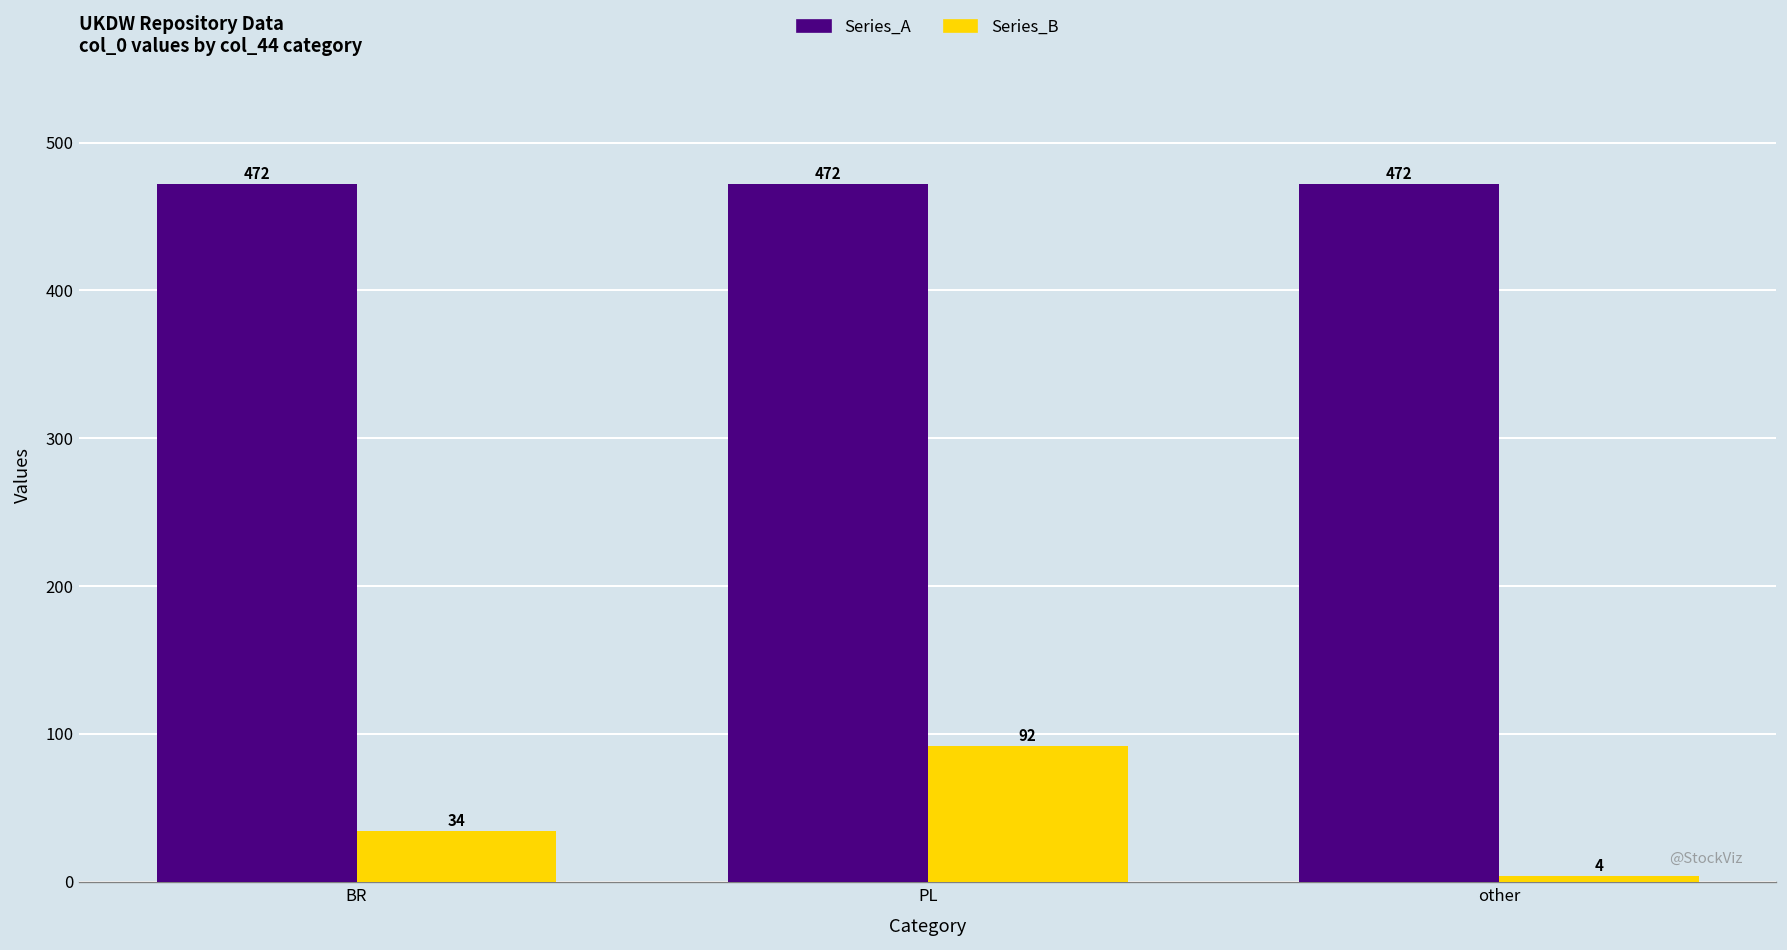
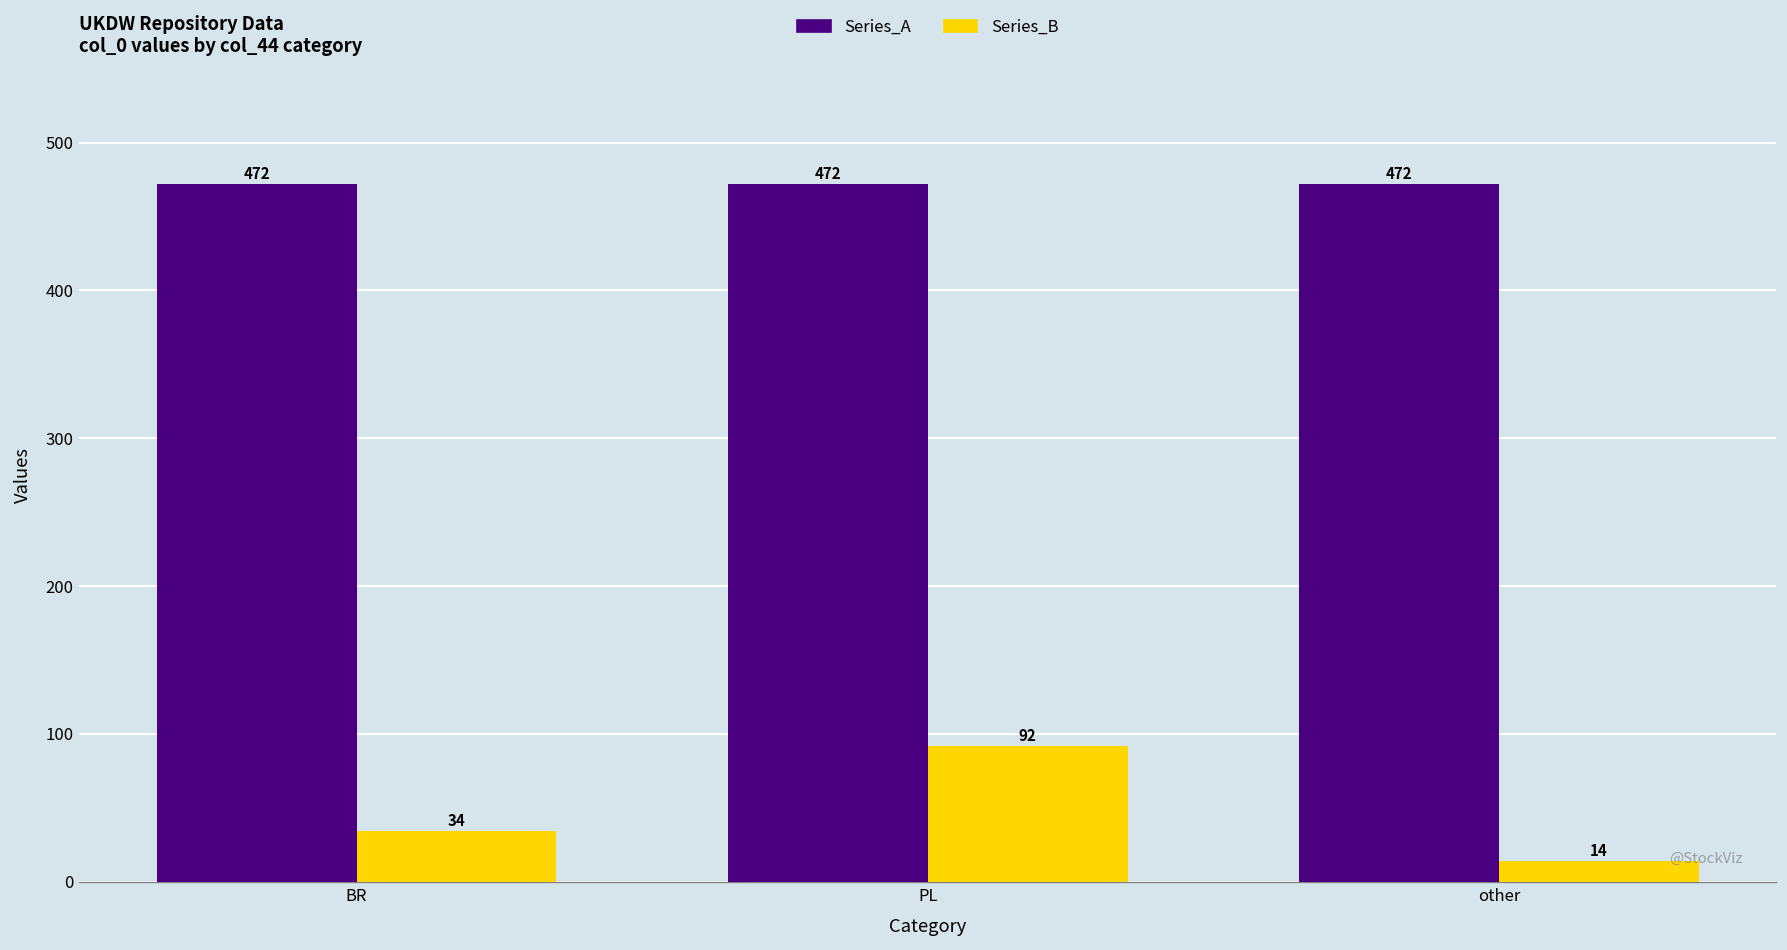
  {
    "Series_A": {
      "BR": 472,
      "PL": 472,
      "other": 472
    },
    "Series_B": {
      "BR": 34,
      "PL": 92,
-     "other": 4
+     "other": 14
    }
  }
